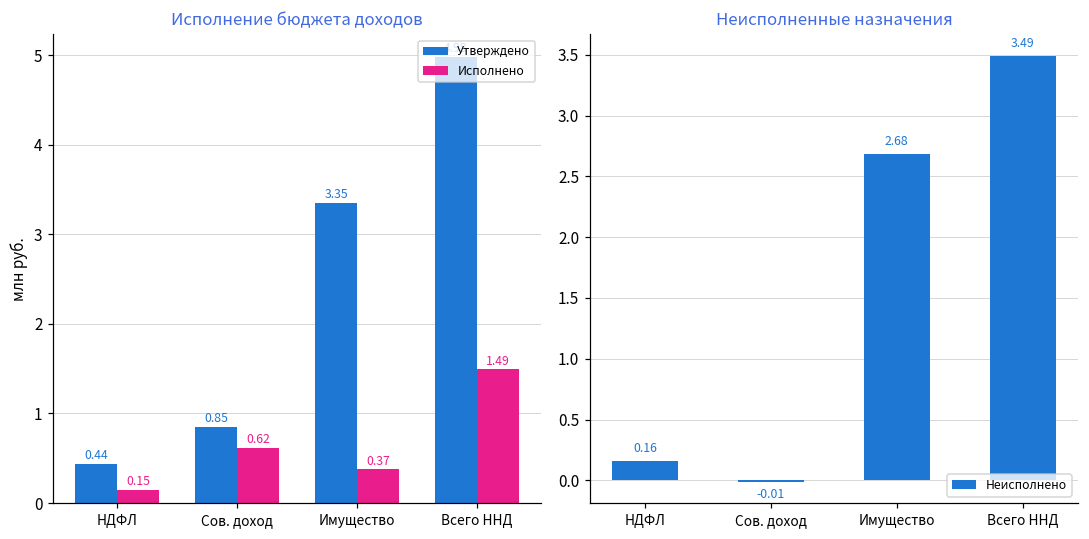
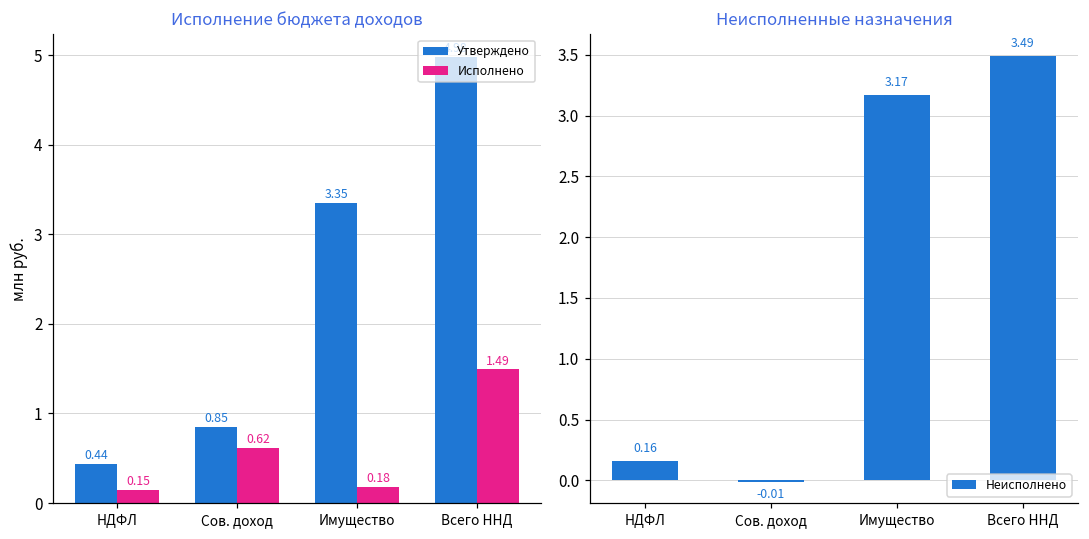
  {
    "Исполнение бюджета доходов": {
      "Утверждено": {
        "НДФЛ": 0.44,
        "Сов. доход": 0.85,
        "Имущество": 3.35
      },
      "Исполнено": {
        "НДФЛ": 0.15,
        "Сов. доход": 0.62,
-       "Имущество": 0.37,
+       "Имущество": 0.18,
        "Всего ННД": 1.49
      }
    },
    "Неисполненные назначения": {
      "НДФЛ": 0.16,
      "Сов. доход": -0.01,
-     "Имущество": 2.68,
+     "Имущество": 3.17,
      "Всего ННД": 3.49
    }
  }
